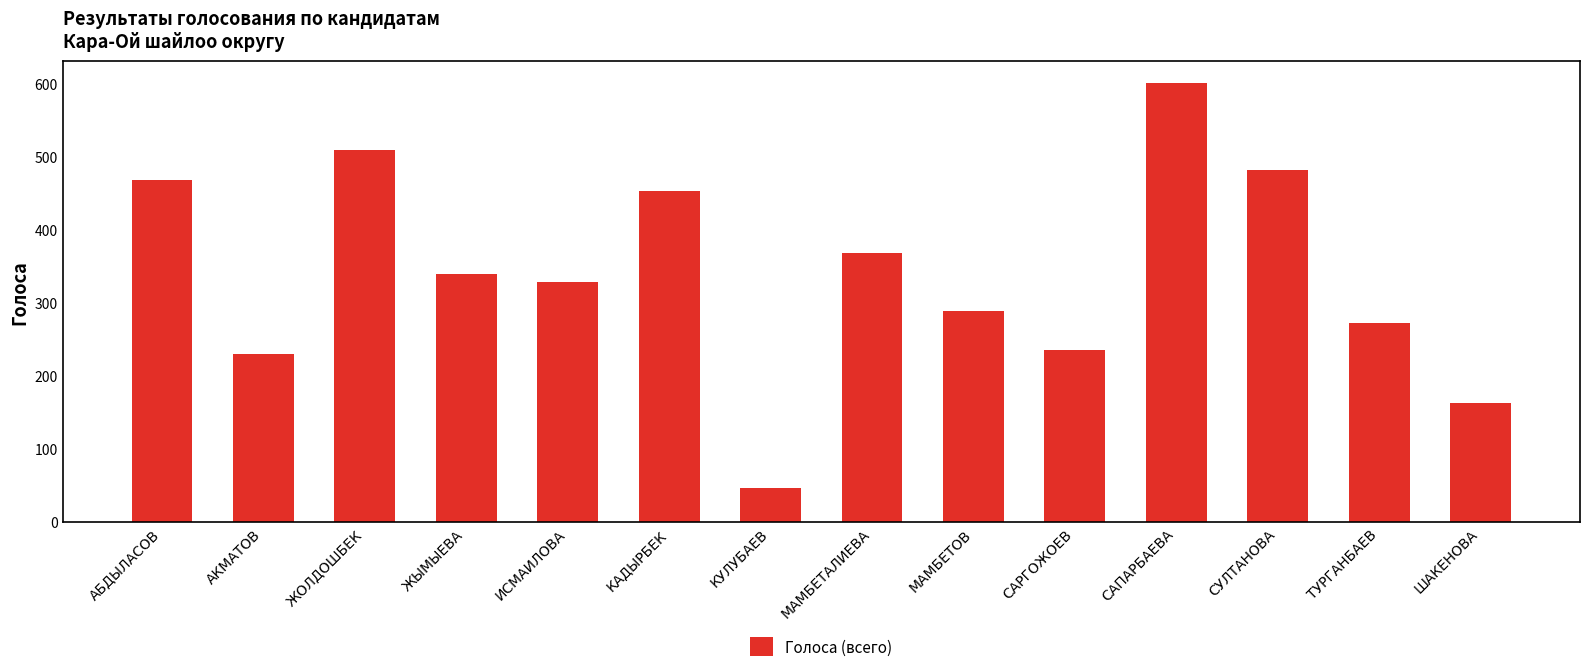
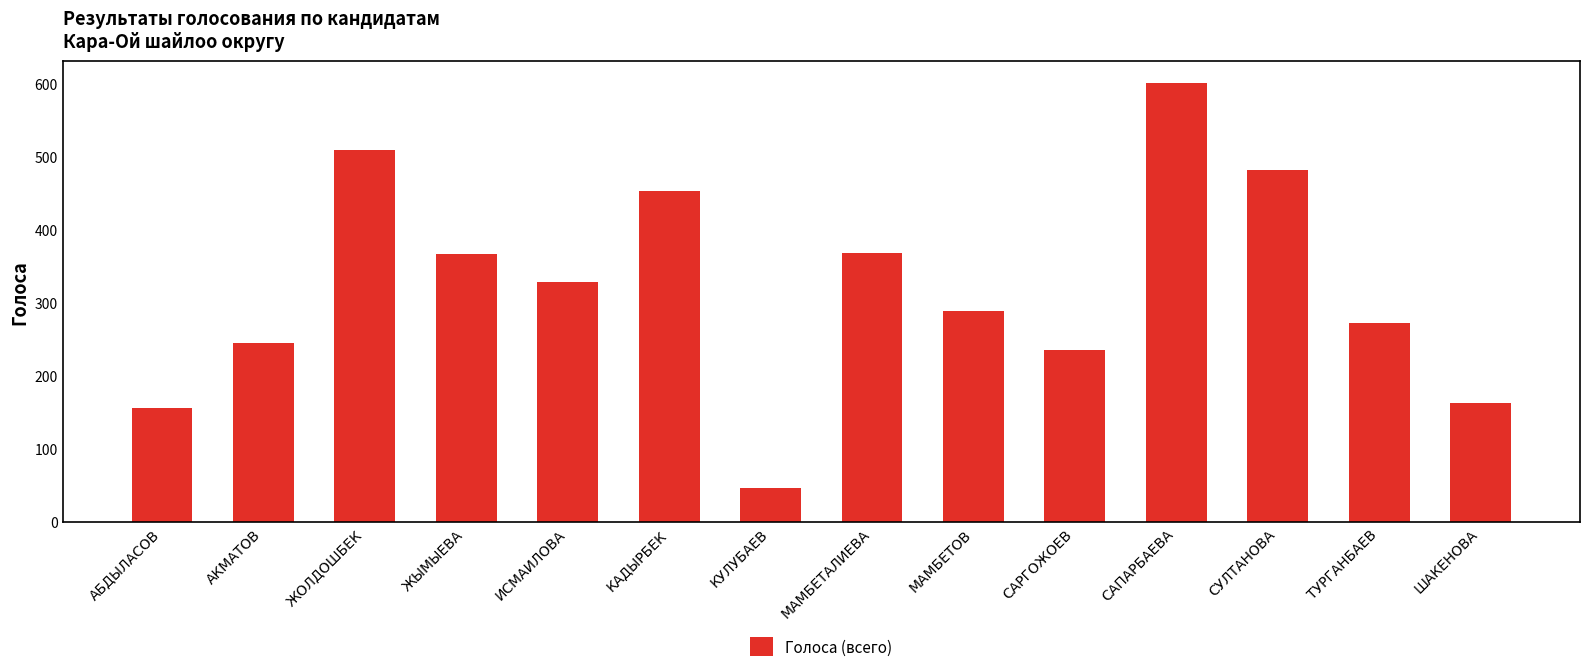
  {
-   "АБДЫЛАСОВ": 470,
-   "АКМАТОВ": 230,
+   "АБДЫЛАСОВ": 160,
+   "АКМАТОВ": 250,
    "ЖОЛДОШБЕК": 510,
-   "ЖЫМЫЕВА": 340,
+   "ЖЫМЫЕВА": 370,
    "ИСМАИЛОВА": 330,
    "КАДЫРБЕК": 450,
    "КУЛУБАЕВ": 50,
    "МАМБЕТАЛИЕВА": 370,
    "МАМБЕТОВ": 290,
    "САРГОЖОЕВ": 240,
    "САПАРБАЕВА": 600,
    "СУЛТАНОВА": 480,
    "ТУРГАНБАЕВ": 270,
    "ШАКЕНОВА": 160
  }
